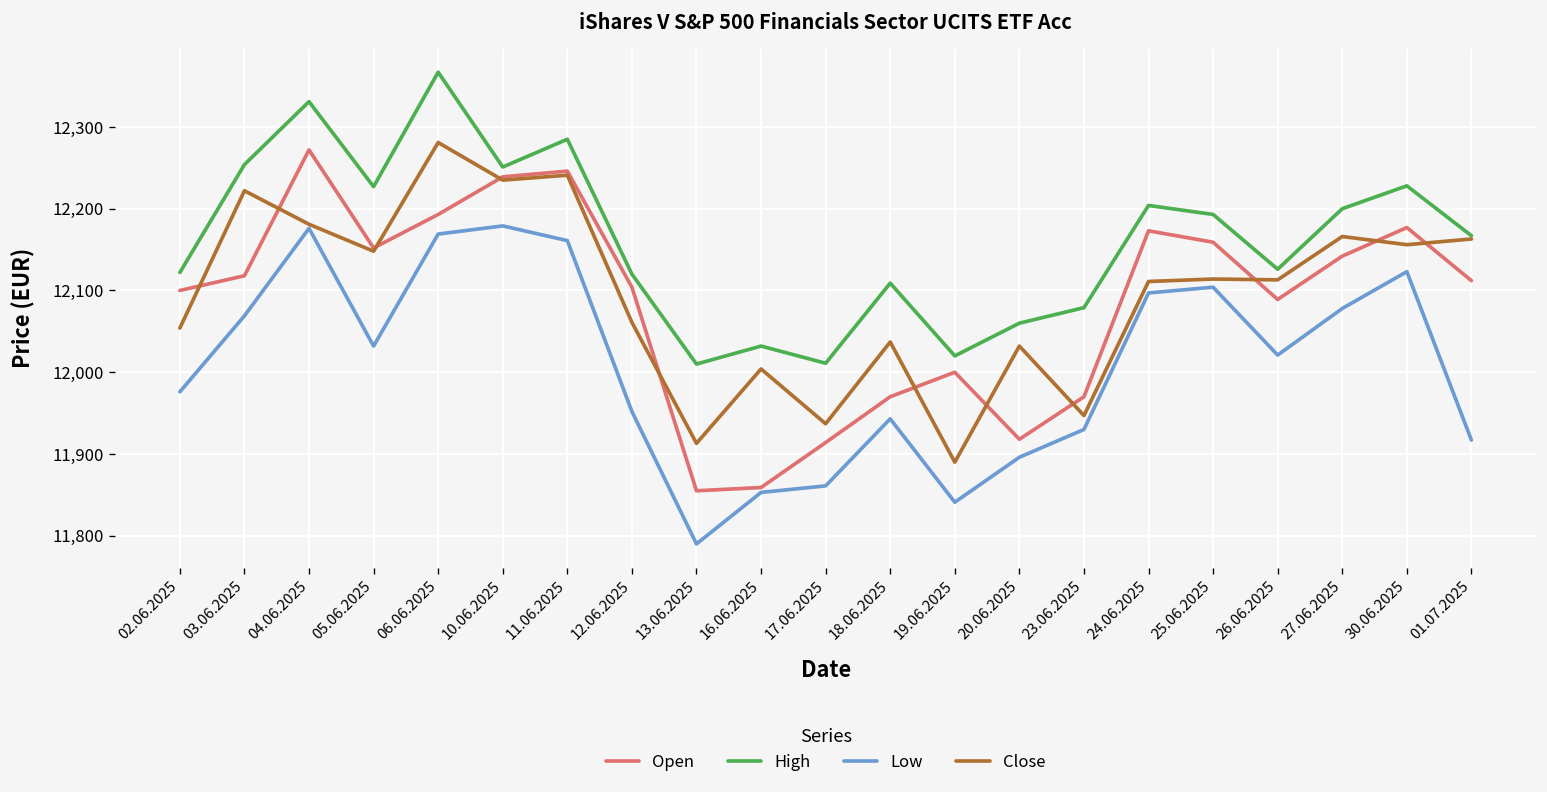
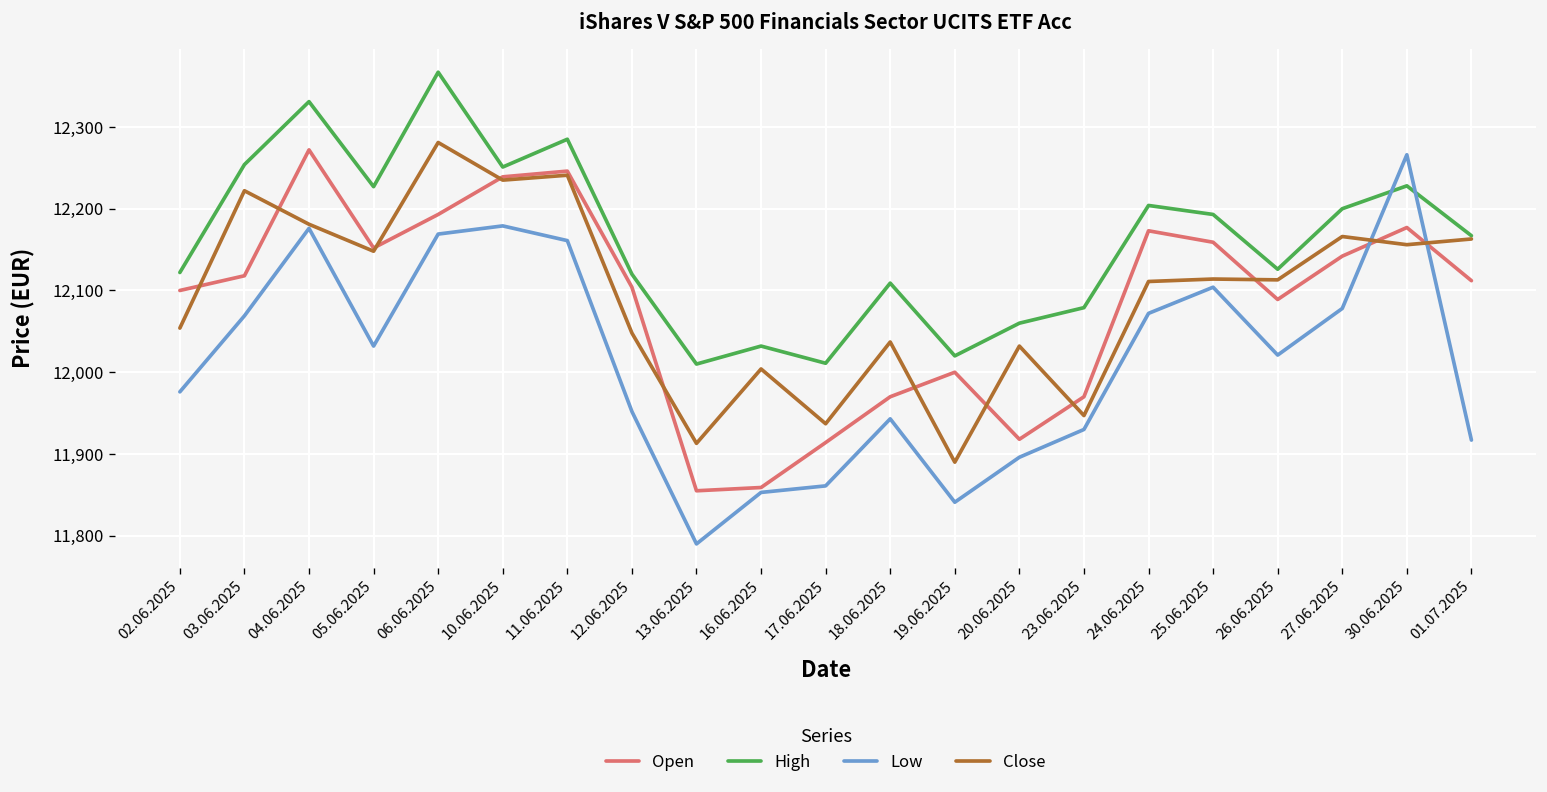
  {
    "Open": {
      "02.06.2025": "12,100",
      "03.06.2025": "12,120",
      "04.06.2025": "12,270",
      "05.06.2025": "12,150",
      "06.06.2025": "12,190",
      "10.06.2025": "12,240",
      "11.06.2025": "12,250",
      "12.06.2025": "12,100",
      "13.06.2025": "11,860",
      "16.06.2025": "11,860",
      "17.06.2025": "11,910",
      "18.06.2025": "11,970",
      "19.06.2025": "12,000",
      "20.06.2025": "11,920",
      "23.06.2025": "11,970",
      "24.06.2025": "12,170",
      "25.06.2025": "12,160",
      "26.06.2025": "12,090",
      "27.06.2025": "12,140",
      "30.06.2025": "12,180",
      "01.07.2025": "12,110"
    },
    "High": {
      "02.06.2025": "12,120",
      "03.06.2025": "12,250",
      "04.06.2025": "12,330",
      "05.06.2025": "12,230",
      "06.06.2025": "12,370",
      "10.06.2025": "12,250",
      "11.06.2025": "12,290",
      "12.06.2025": "12,120",
      "13.06.2025": "12,010",
      "16.06.2025": "12,030",
      "17.06.2025": "12,010",
      "18.06.2025": "12,110",
      "19.06.2025": "12,020",
      "20.06.2025": "12,060",
      "23.06.2025": "12,080",
      "24.06.2025": "12,200",
      "25.06.2025": "12,190",
      "26.06.2025": "12,130",
      "27.06.2025": "12,200",
      "30.06.2025": "12,230",
      "01.07.2025": "12,170"
    },
    "Low": {
      "02.06.2025": "11,980",
      "03.06.2025": "12,070",
      "04.06.2025": "12,180",
      "05.06.2025": "12,030",
      "06.06.2025": "12,170",
      "10.06.2025": "12,180",
      "11.06.2025": "12,160",
      "12.06.2025": "11,950",
      "13.06.2025": "11,790",
      "16.06.2025": "11,850",
      "17.06.2025": "11,860",
      "18.06.2025": "11,940",
      "19.06.2025": "11,840",
      "20.06.2025": "11,900",
      "23.06.2025": "11,930",
-     "24.06.2025": "12,100",
+     "24.06.2025": "12,070",
      "25.06.2025": "12,100",
      "26.06.2025": "12,020",
      "27.06.2025": "12,080",
-     "30.06.2025": "12,120",
+     "30.06.2025": "12,270",
      "01.07.2025": "11,920"
    },
    "Close": {
      "02.06.2025": "12,050",
      "03.06.2025": "12,220",
      "04.06.2025": "12,180",
      "05.06.2025": "12,150",
      "06.06.2025": "12,280",
      "10.06.2025": "12,240",
      "11.06.2025": "12,240",
-     "12.06.2025": "12,060",
+     "12.06.2025": "12,050",
      "13.06.2025": "11,910",
      "16.06.2025": "12,000",
      "17.06.2025": "11,940",
      "18.06.2025": "12,040",
      "19.06.2025": "11,890",
      "20.06.2025": "12,030",
      "23.06.2025": "11,950",
      "24.06.2025": "12,110",
      "25.06.2025": "12,110",
      "26.06.2025": "12,110",
      "27.06.2025": "12,170",
      "30.06.2025": "12,160",
      "01.07.2025": "12,160"
    }
  }
